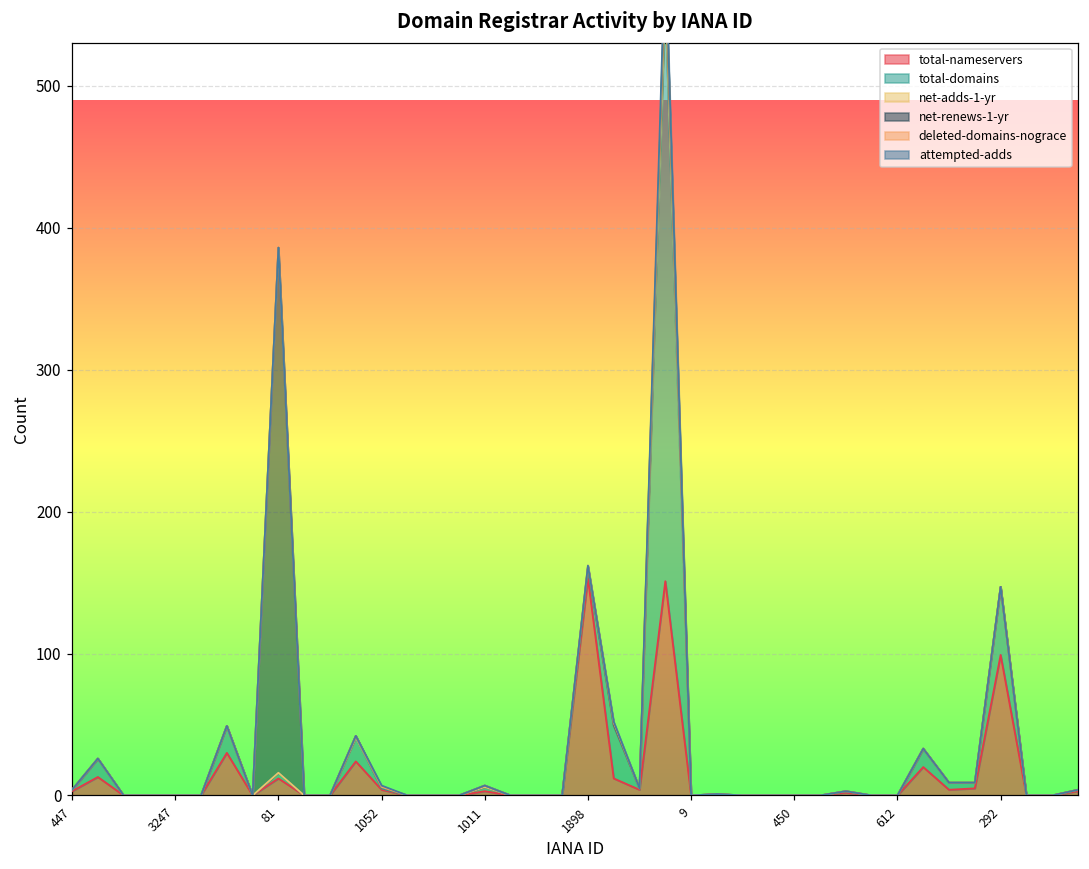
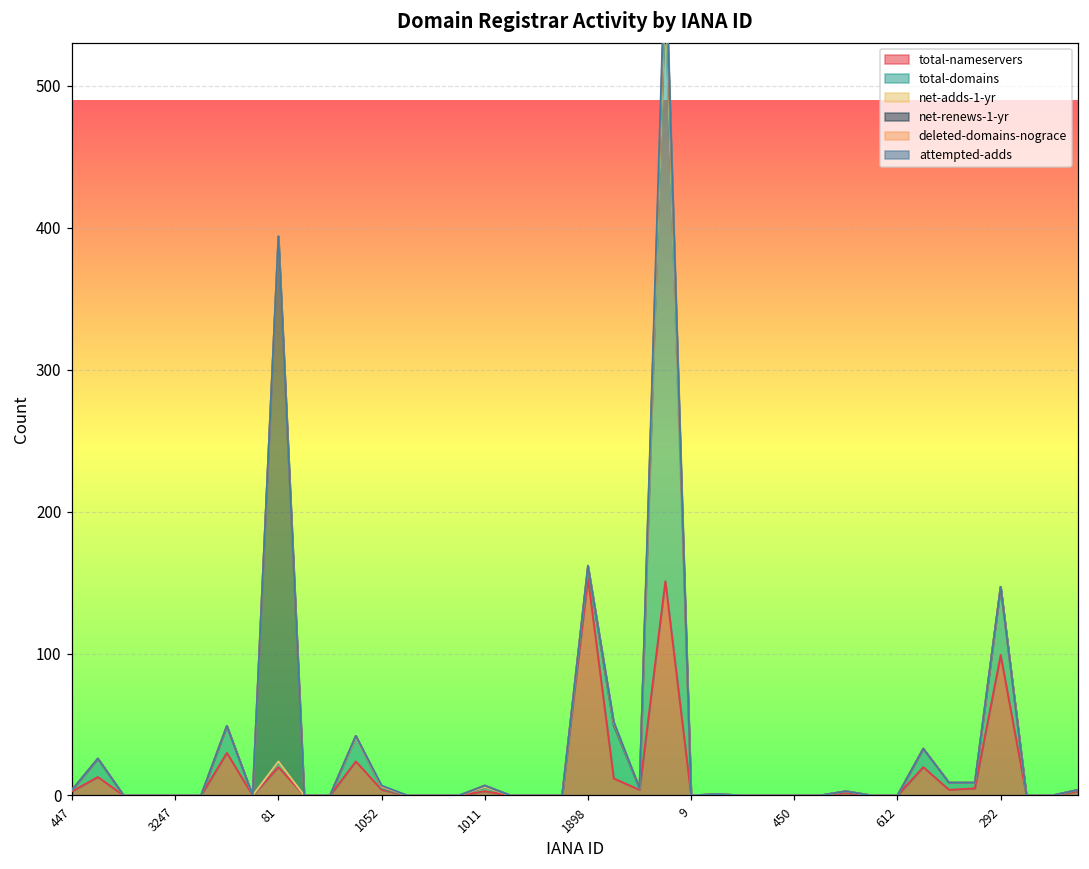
  {
    "total-nameservers": {
-     "81": 12,
+     "81": 20,
      "1011": 3,
      "1898": 153,
      "292": 99
    }
  }
